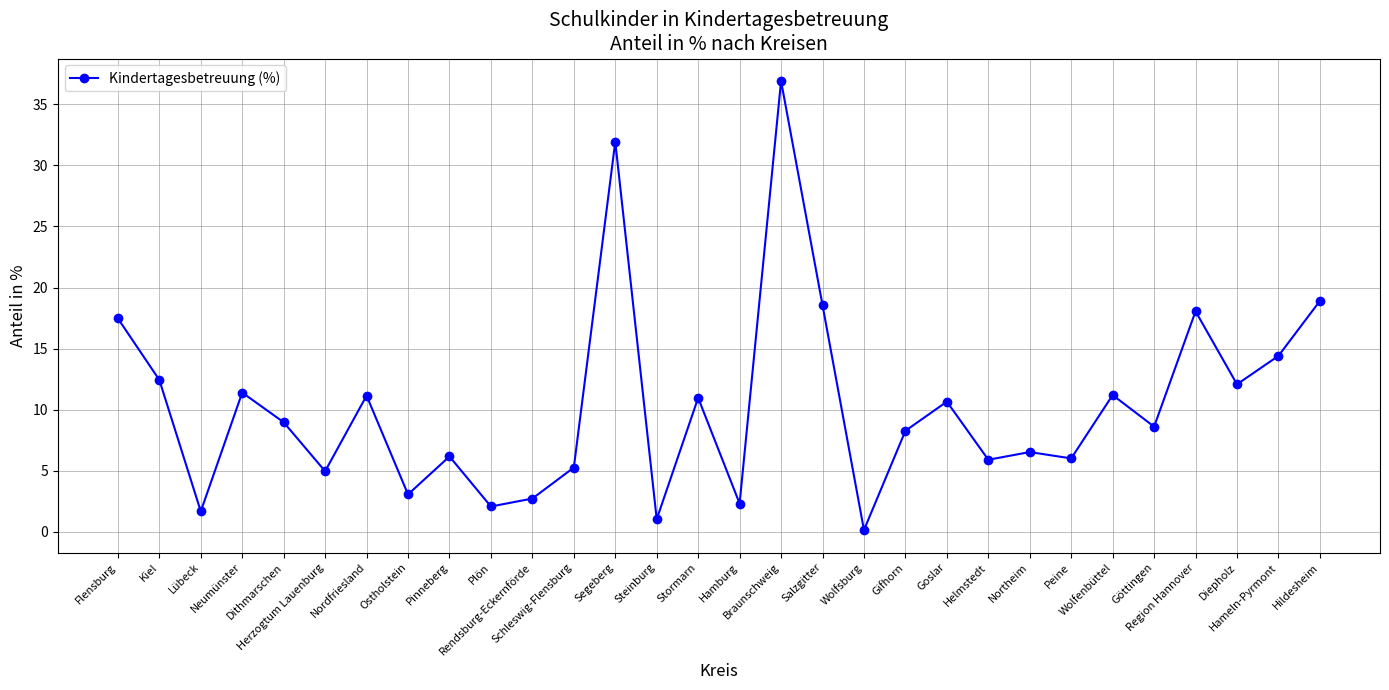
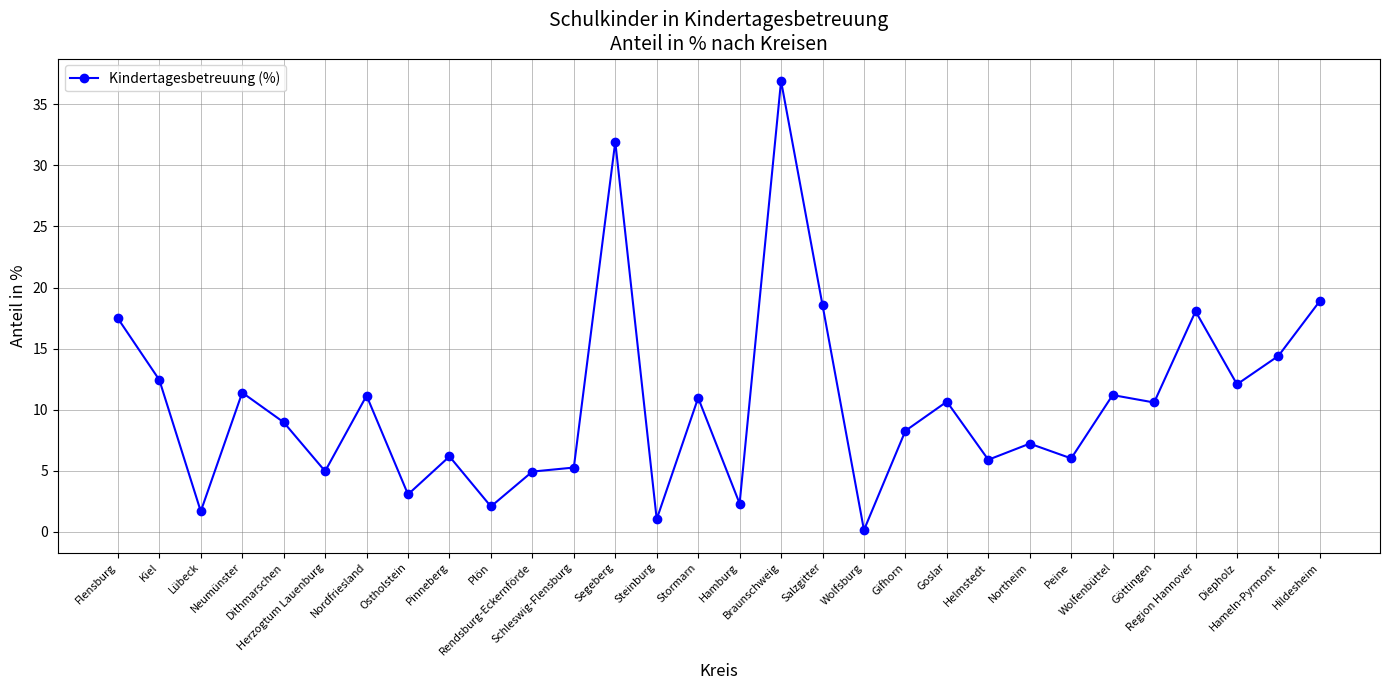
  {
    "Flensburg": 17.5,
    "Kiel": 12.4,
    "Lübeck": 1.7,
    "Neumünster": 11.4,
    "Dithmarschen": 9.0,
    "Herzogtum Lauenburg": 5.0,
    "Nordfriesland": 11.1,
    "Ostholstein": 3.1,
    "Pinneberg": 6.2,
    "Plön": 2.1,
-   "Rendsburg-Eckernförde": 2.7,
+   "Rendsburg-Eckernförde": 4.9,
    "Schleswig-Flensburg": 5.3,
    "Segeberg": 31.9,
    "Steinburg": 1.0,
    "Stormarn": 11.0,
    "Hamburg": 2.3,
    "Braunschweig": 36.9,
    "Salzgitter": 18.6,
    "Wolfsburg": 0.1,
    "Gifhorn": 8.3,
    "Goslar": 10.7,
    "Helmstedt": 5.9,
-   "Northeim": 6.5,
+   "Northeim": 7.2,
    "Peine": 6.0,
    "Wolfenbüttel": 11.2,
-   "Göttingen": 8.6,
+   "Göttingen": 10.6,
    "Region Hannover": 18.1,
    "Diepholz": 12.1,
    "Hameln-Pyrmont": 14.4,
    "Hildesheim": 18.9
  }
